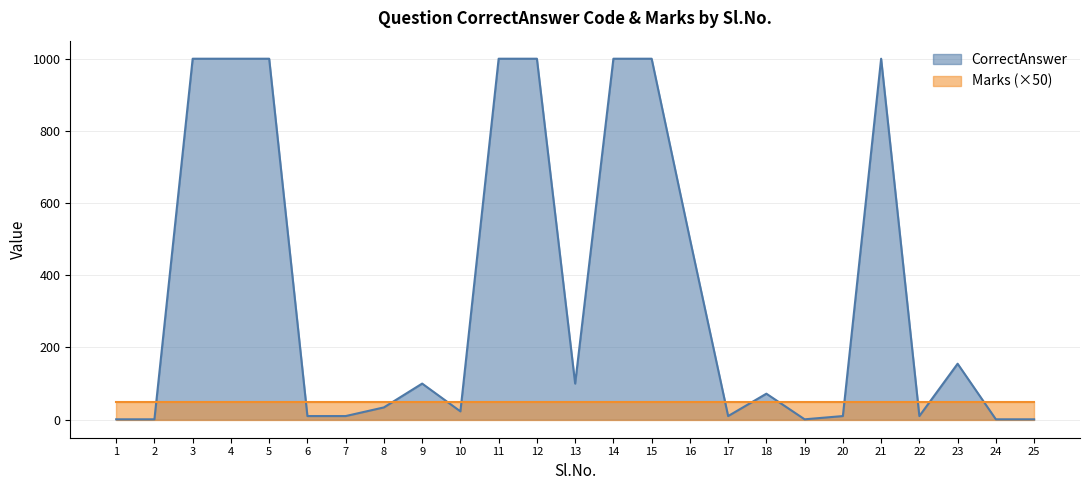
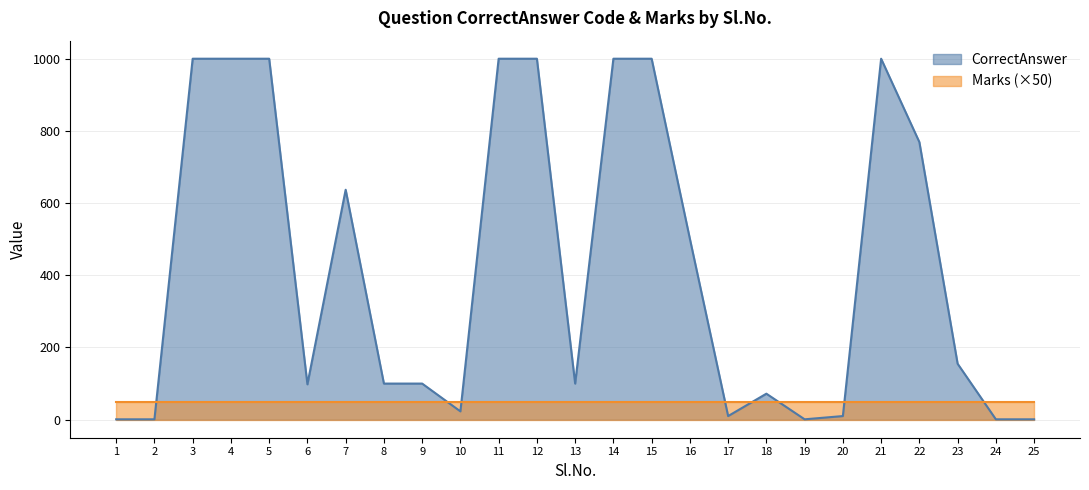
  {
    "CorrectAnswer": {
      "1": 0,
      "2": 0,
      "3": 1000,
      "4": 1000,
      "5": 1000,
-     "6": 10,
-     "7": 10,
-     "8": 30,
+     "6": 100,
+     "7": 640,
+     "8": 100,
      "9": 100,
      "10": 20,
      "11": 1000,
      "12": 1000,
      "13": 100,
      "14": 1000,
      "15": 1000,
      "16": 500,
      "17": 10,
      "18": 70,
      "19": 0,
      "20": 10,
      "21": 1000,
-     "22": 10,
+     "22": 770,
      "23": 160,
      "24": 0,
      "25": 0
    },
    "Marks (×50)": {
      "1": 50,
      "2": 50,
      "3": 50,
      "4": 50,
      "5": 50,
      "6": 50,
      "7": 50,
      "8": 50,
      "9": 50,
      "10": 50,
      "11": 50,
      "12": 50,
      "13": 50,
      "14": 50,
      "15": 50,
      "16": 50,
      "17": 50,
      "18": 50,
      "19": 50,
      "20": 50,
      "21": 50,
      "22": 50,
      "23": 50,
      "24": 50,
      "25": 50
    }
  }
